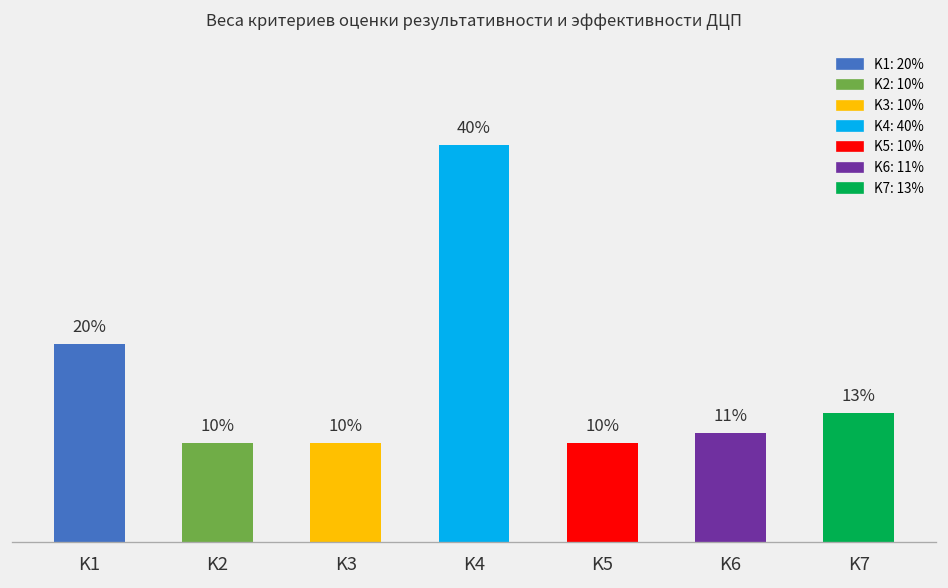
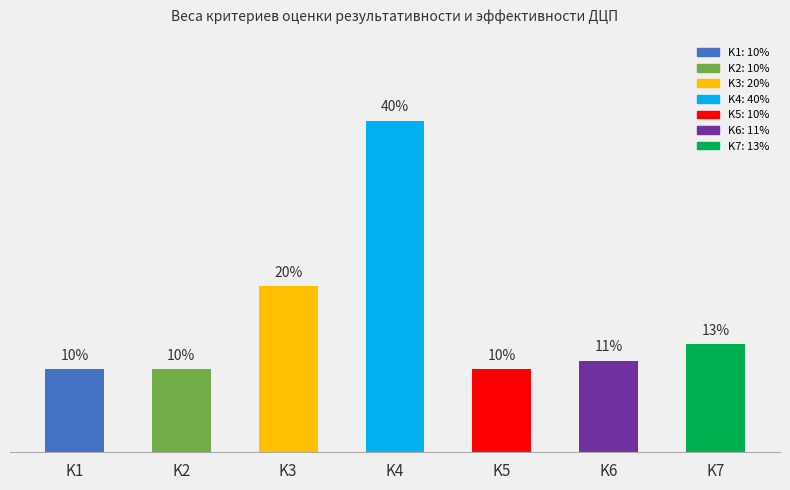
  {
-   "K1": "20%",
+   "K1": "10%",
    "K2": "10%",
-   "K3": "10%",
+   "K3": "20%",
    "K4": "40%",
    "K5": "10%",
    "K6": "11%",
    "K7": "13%"
  }
